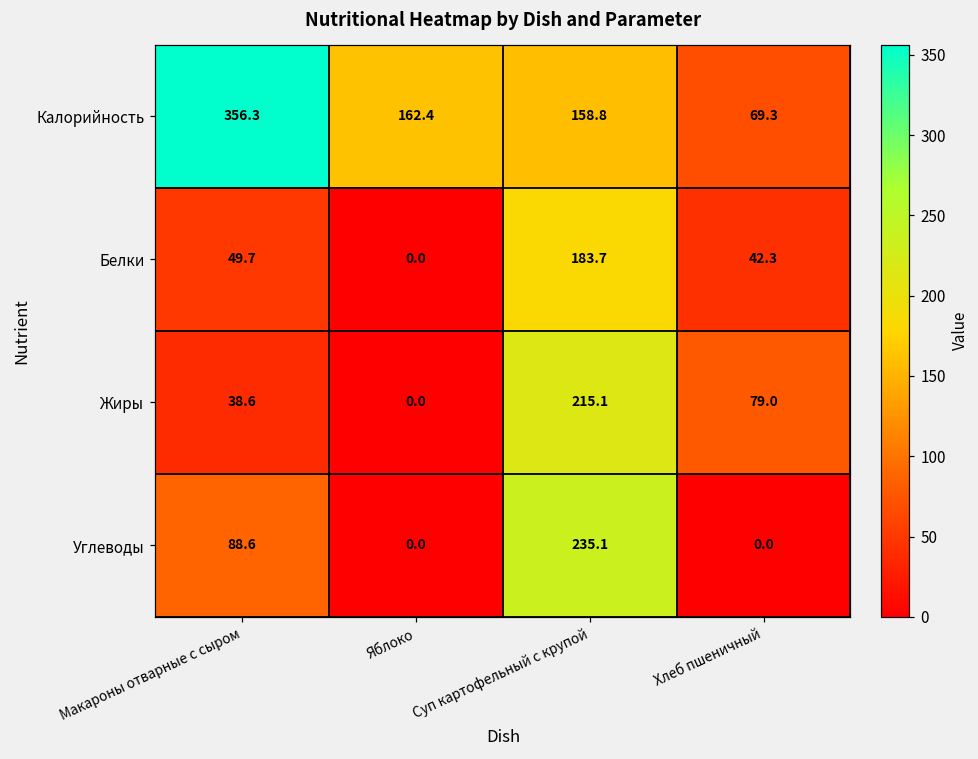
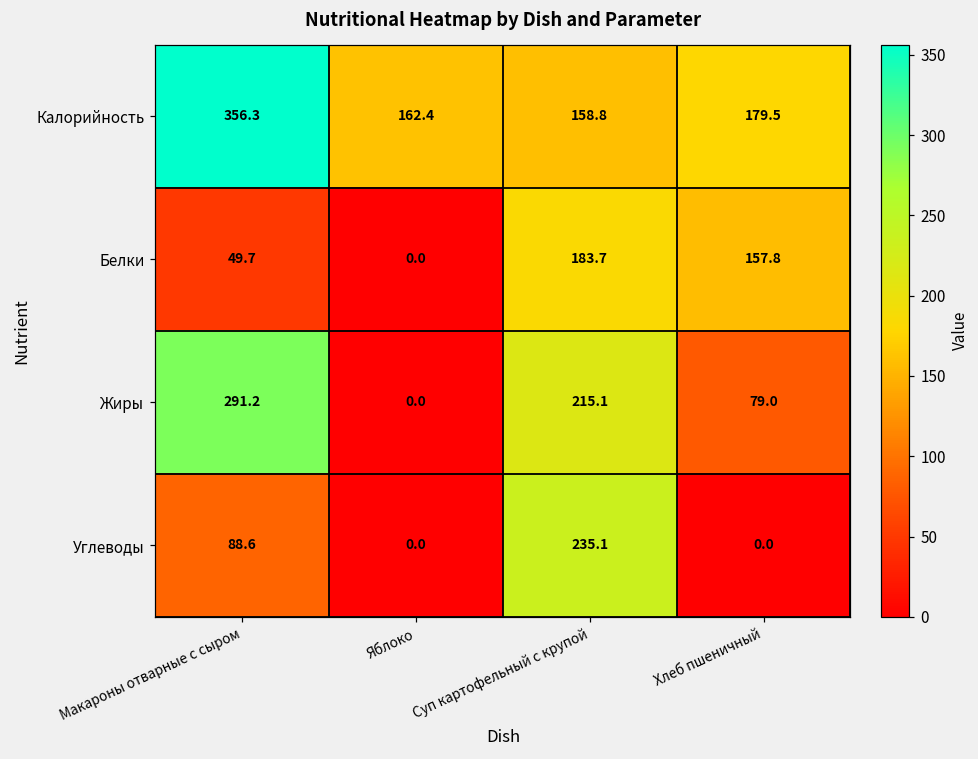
  {
    "Калорийность": {
      "Макароны отварные с сыром": 356.3,
      "Яблоко": 162.4,
      "Суп картофельный с крупой": 158.8,
-     "Хлеб пшеничный": 69.3
+     "Хлеб пшеничный": 179.5
    },
    "Белки": {
      "Макароны отварные с сыром": 49.7,
      "Яблоко": 0.0,
      "Суп картофельный с крупой": 183.7,
-     "Хлеб пшеничный": 42.3
+     "Хлеб пшеничный": 157.8
    },
    "Жиры": {
-     "Макароны отварные с сыром": 38.6,
+     "Макароны отварные с сыром": 291.2,
      "Яблоко": 0.0,
      "Суп картофельный с крупой": 215.1,
      "Хлеб пшеничный": 79.0
    },
    "Углеводы": {
      "Макароны отварные с сыром": 88.6,
      "Яблоко": 0.0,
      "Суп картофельный с крупой": 235.1,
      "Хлеб пшеничный": 0.0
    }
  }
